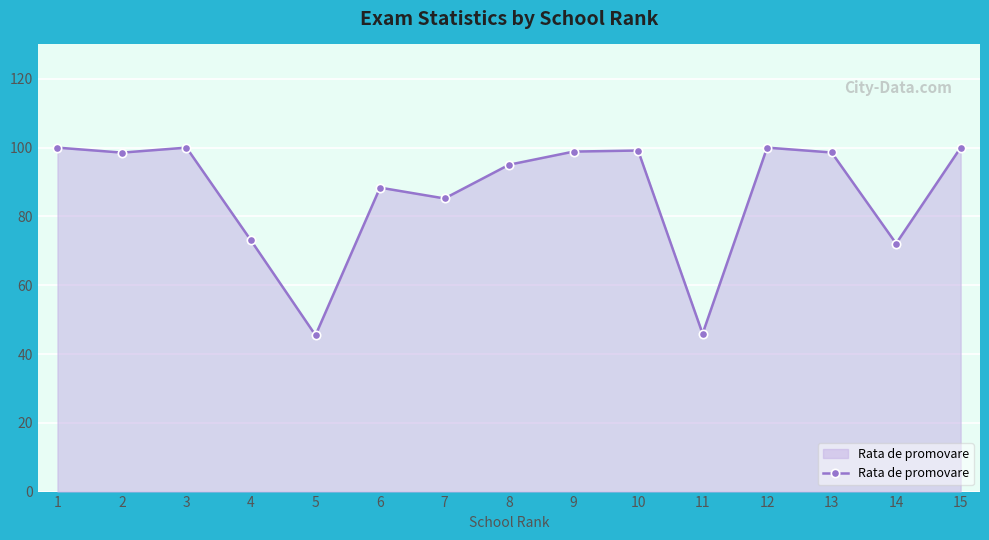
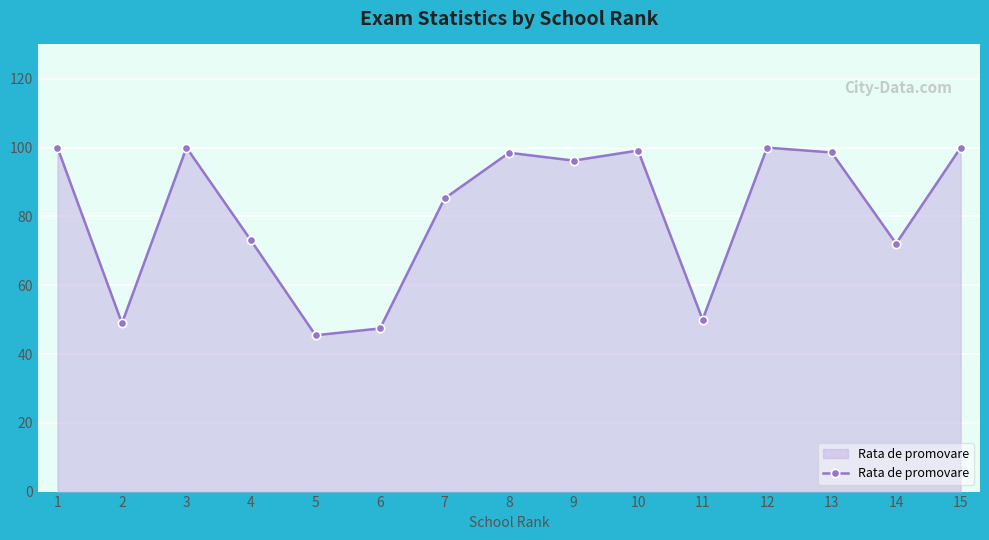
  {
    "1": 100,
-   "2": 99,
+   "2": 49,
    "3": 100,
    "4": 73,
    "5": 45,
-   "6": 88,
+   "6": 47,
    "7": 85,
-   "8": 95,
-   "9": 99,
+   "8": 99,
+   "9": 96,
    "10": 99,
-   "11": 46,
+   "11": 50,
    "12": 100,
    "13": 99,
    "14": 72,
    "15": 100
  }
